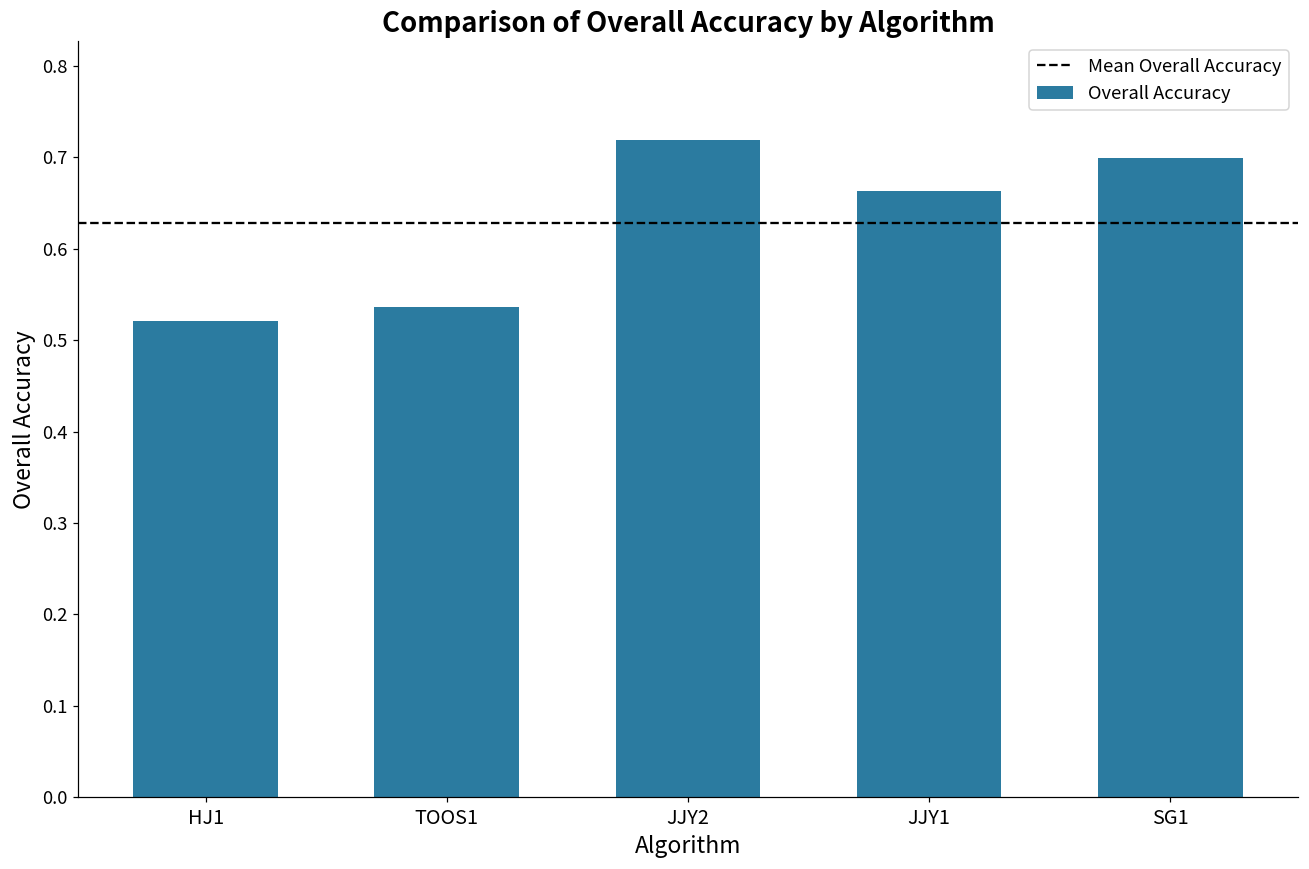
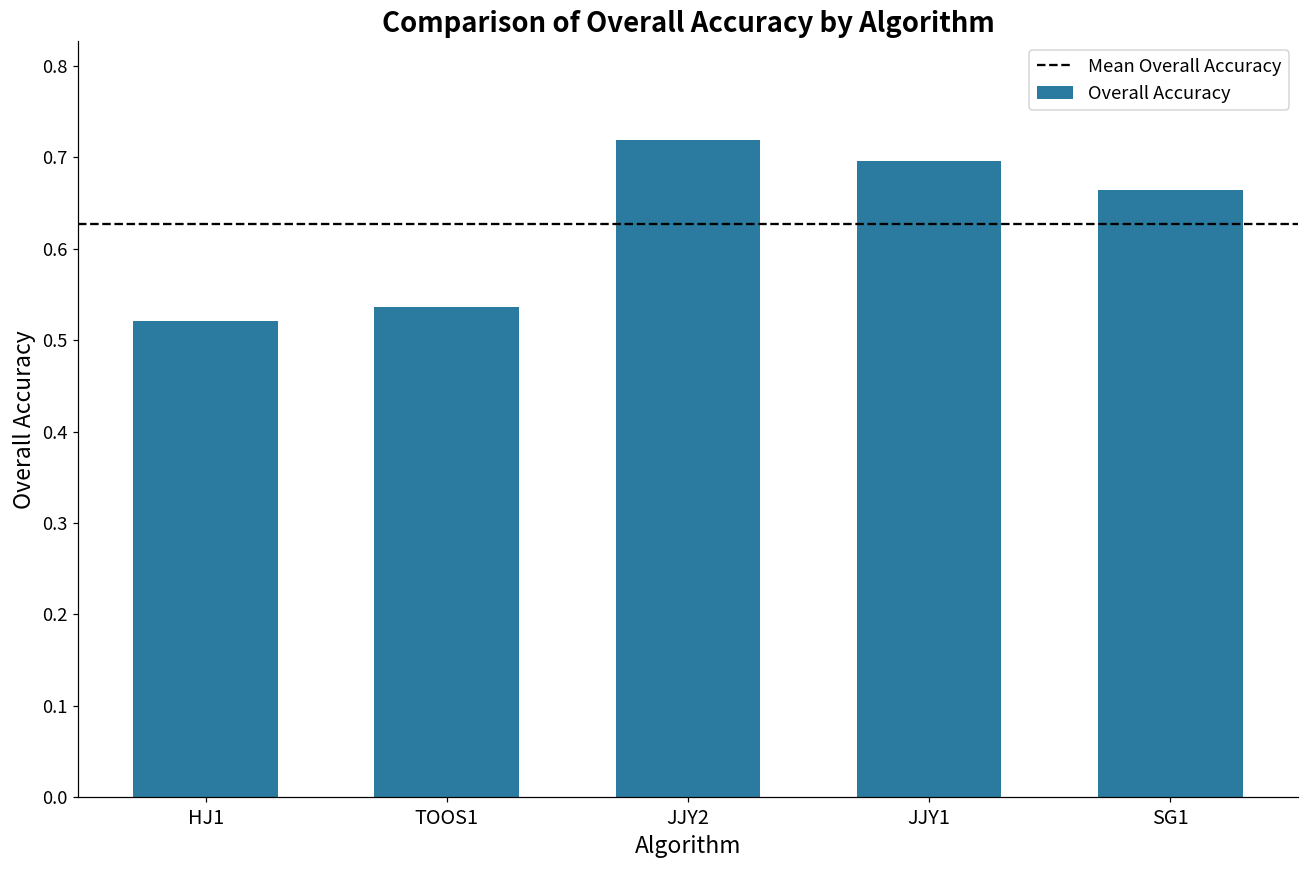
  {
    "HJ1": 0.52,
    "TOOS1": 0.54,
    "JJY2": 0.72,
-   "JJY1": 0.66,
-   "SG1": 0.70
+   "JJY1": 0.70,
+   "SG1": 0.66
  }
